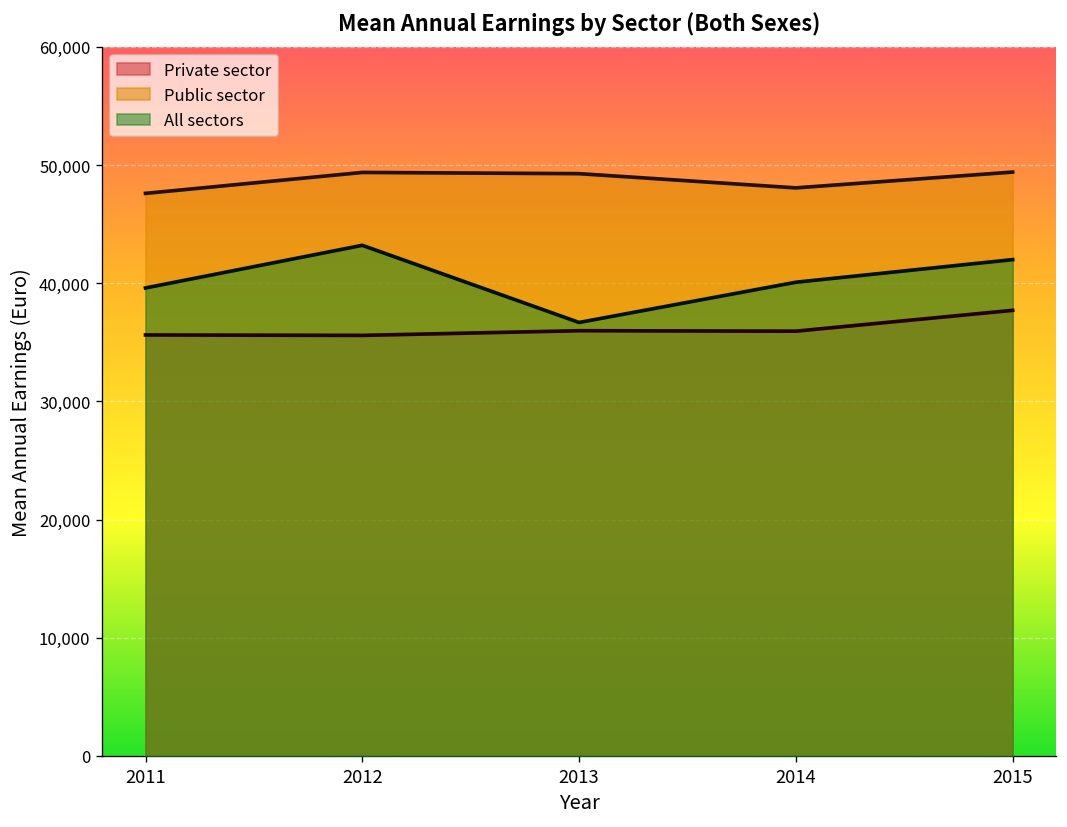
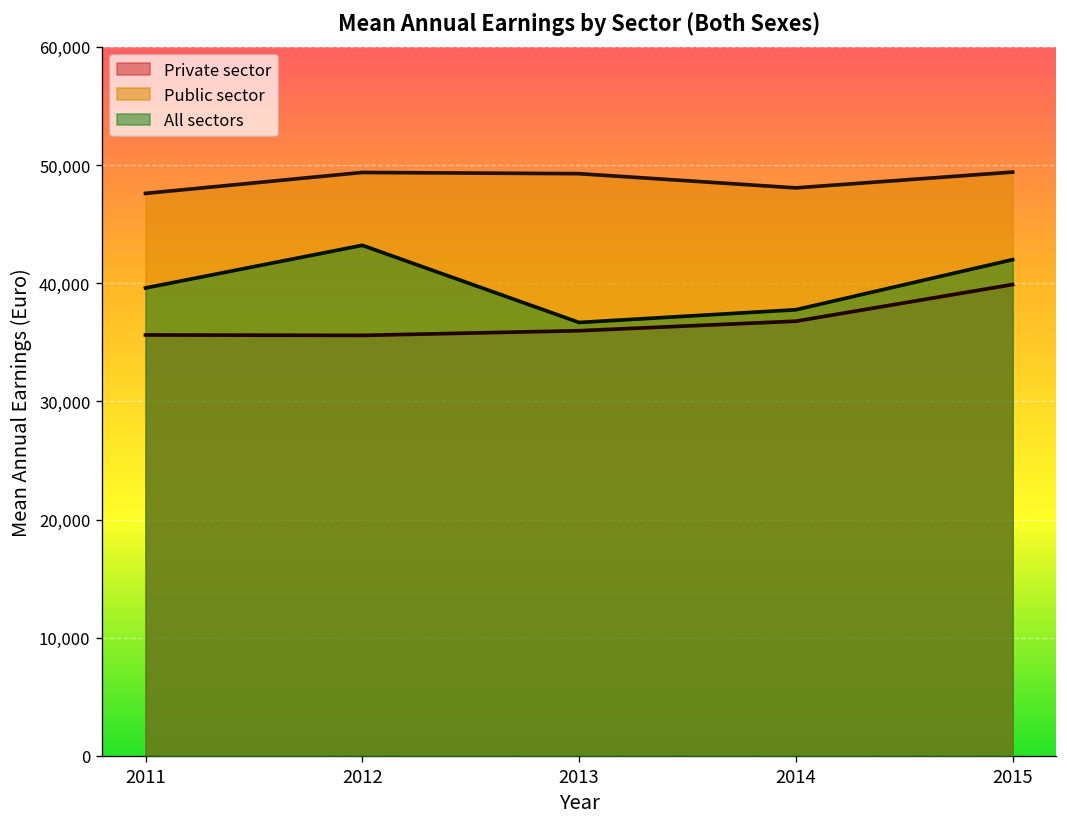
  {
    "Private sector": {
      "2011": "36,000",
      "2012": "36,000",
      "2013": "36,000",
-     "2014": "36,000",
-     "2015": "38,000"
+     "2014": "37,000",
+     "2015": "40,000"
    },
    "Public sector": {
      "2011": "48,000",
      "2012": "49,000",
      "2013": "49,000",
      "2014": "48,000",
      "2015": "49,000"
    },
    "All sectors": {
      "2011": "40,000",
      "2012": "43,000",
      "2013": "37,000",
-     "2014": "40,000",
+     "2014": "38,000",
      "2015": "42,000"
    }
  }
